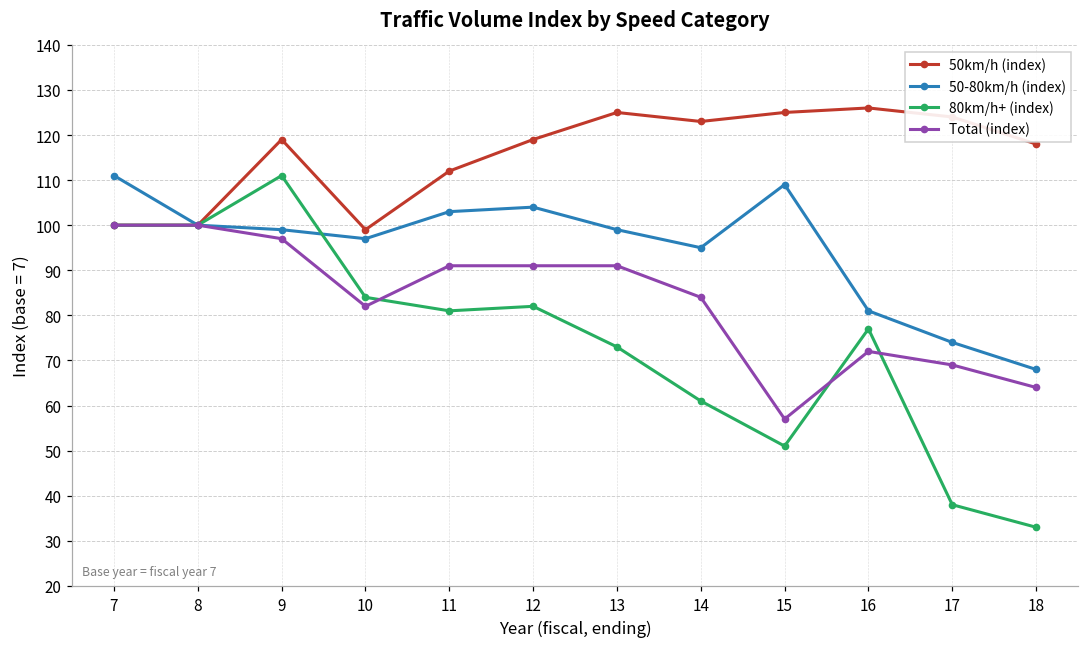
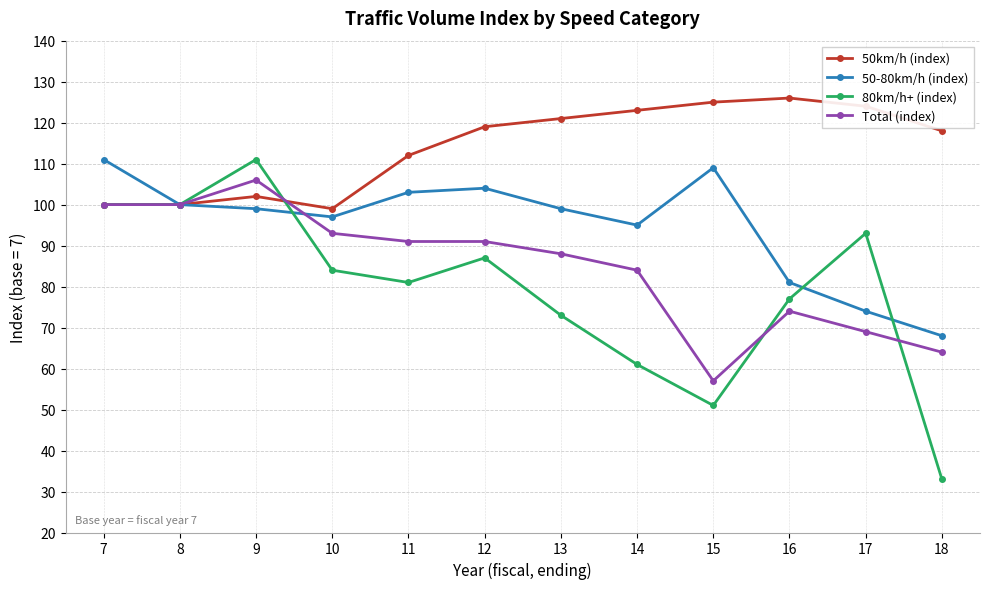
  {
    "50km/h (index)": {
-     "9": 119,
+     "9": 102,
      "10": 99,
      "11": 112,
      "12": 119,
-     "13": 125,
+     "13": 121,
      "14": 123,
      "15": 125,
      "16": 126,
      "18": 118
    },
    "50-80km/h (index)": {
      "7": 111,
      "9": 99,
      "10": 97,
      "11": 103,
      "12": 104,
      "13": 99,
      "14": 95,
      "15": 109,
      "16": 81,
      "17": 74,
      "18": 68
    },
    "80km/h+ (index)": {
      "9": 111,
      "10": 84,
      "11": 81,
-     "12": 82,
+     "12": 87,
      "13": 73,
      "14": 61,
      "15": 51,
      "16": 77,
-     "17": 38,
+     "17": 93,
      "18": 33
    },
    "Total (index)": {
-     "9": 97,
-     "10": 82,
+     "9": 106,
+     "10": 93,
      "11": 91,
      "12": 91,
-     "13": 91,
+     "13": 88,
      "14": 84,
      "15": 57,
-     "16": 72,
+     "16": 74,
      "17": 69,
      "18": 64
    }
  }
